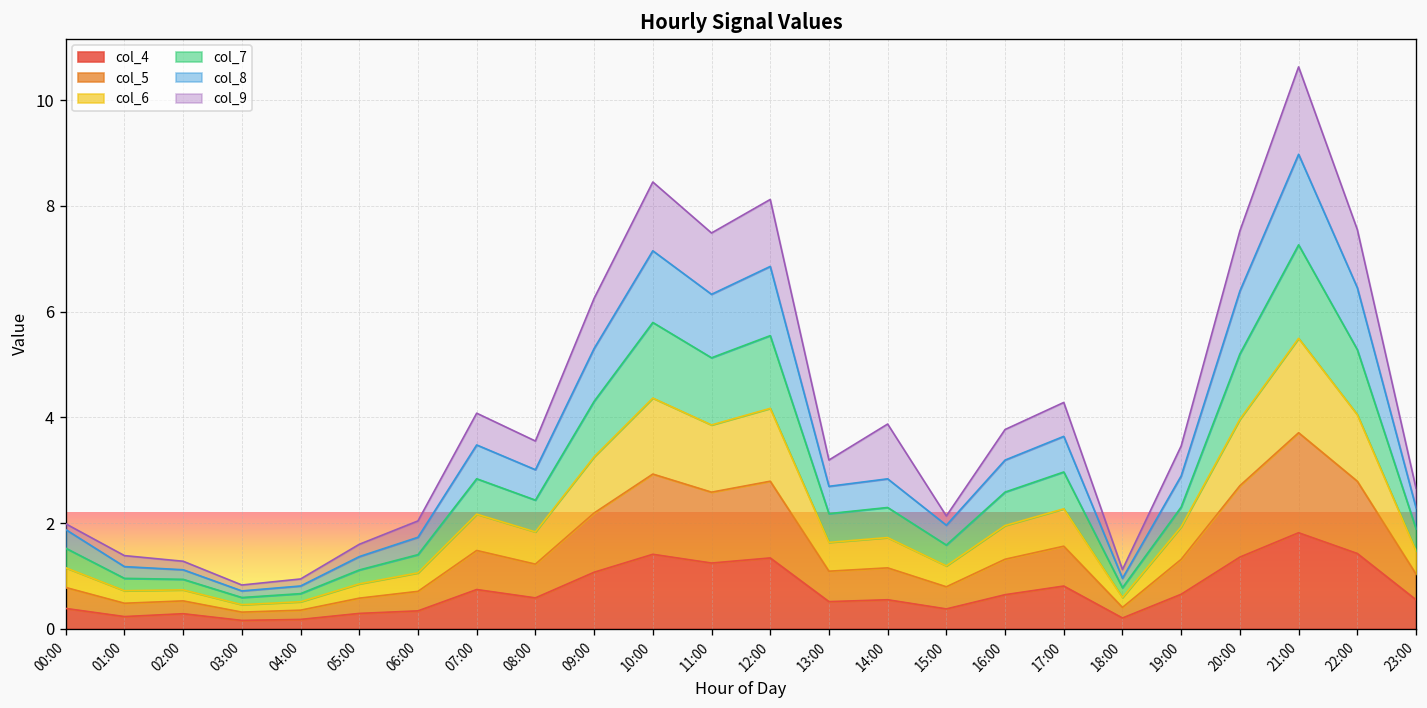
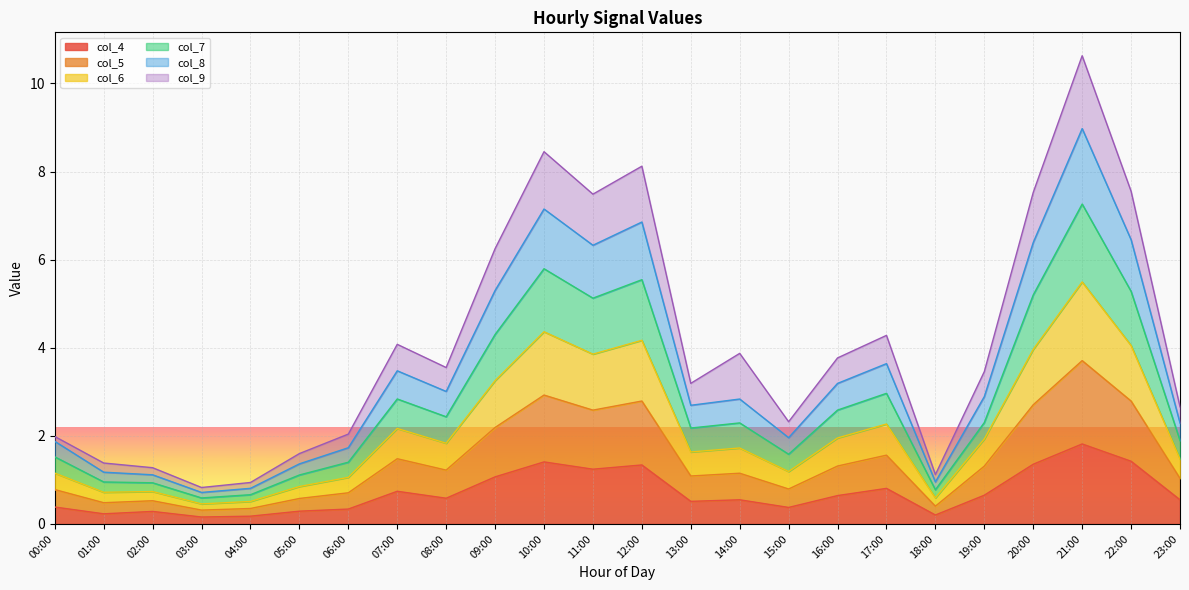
  {
    "col_6": {
      "00:00": 0.4,
      "01:00": 0.2,
      "02:00": 0.2,
      "03:00": 0.1,
      "04:00": 0.2,
      "05:00": 0.3,
      "06:00": 0.4,
      "07:00": 0.7,
      "08:00": 0.6,
      "09:00": 1.1,
      "10:00": 1.4,
      "11:00": 1.3,
      "12:00": 1.4,
      "13:00": 0.5,
      "14:00": 0.6,
      "15:00": 0.4,
      "16:00": 0.6,
      "17:00": 0.7,
      "18:00": 0.2,
      "19:00": 0.6,
      "20:00": 1.3,
      "21:00": 1.8,
      "22:00": 1.3,
      "23:00": 0.4
    },
    "col_7": {
      "00:00": 0.4,
      "01:00": 0.2,
      "02:00": 0.2,
      "03:00": 0.1,
      "04:00": 0.2,
      "05:00": 0.3,
      "06:00": 0.3,
      "07:00": 0.7,
      "08:00": 0.6,
      "09:00": 1.0,
      "10:00": 1.4,
      "11:00": 1.3,
      "12:00": 1.4,
      "13:00": 0.5,
      "14:00": 0.6,
      "15:00": 0.4,
      "16:00": 0.6,
      "17:00": 0.7,
      "18:00": 0.2,
      "19:00": 0.4,
      "20:00": 1.2,
      "21:00": 1.8,
      "22:00": 1.2,
      "23:00": 0.4
    },
    "col_8": {
      "00:00": 0.4,
      "01:00": 0.2,
      "02:00": 0.2,
      "03:00": 0.1,
      "04:00": 0.1,
      "05:00": 0.3,
      "06:00": 0.3,
      "07:00": 0.6,
      "08:00": 0.6,
      "09:00": 1.0,
      "10:00": 1.4,
      "11:00": 1.2,
      "12:00": 1.3,
      "13:00": 0.5,
      "14:00": 0.5,
      "15:00": 0.4,
      "16:00": 0.6,
      "17:00": 0.7,
      "18:00": 0.2,
      "19:00": 0.6,
      "20:00": 1.2,
      "21:00": 1.7,
      "22:00": 1.2,
      "23:00": 0.4
    },
    "col_9": {
      "00:00": 0.1,
      "01:00": 0.2,
      "02:00": 0.2,
      "03:00": 0.1,
      "04:00": 0.1,
      "05:00": 0.2,
      "06:00": 0.3,
      "07:00": 0.6,
      "08:00": 0.5,
      "09:00": 0.9,
      "10:00": 1.3,
      "11:00": 1.2,
      "12:00": 1.3,
      "13:00": 0.5,
      "14:00": 1.0,
-     "15:00": 0.2,
+     "15:00": 0.4,
      "16:00": 0.6,
      "17:00": 0.6,
      "18:00": 0.2,
      "19:00": 0.6,
      "20:00": 1.1,
      "21:00": 1.7,
      "22:00": 1.1,
      "23:00": 0.4
    }
  }
